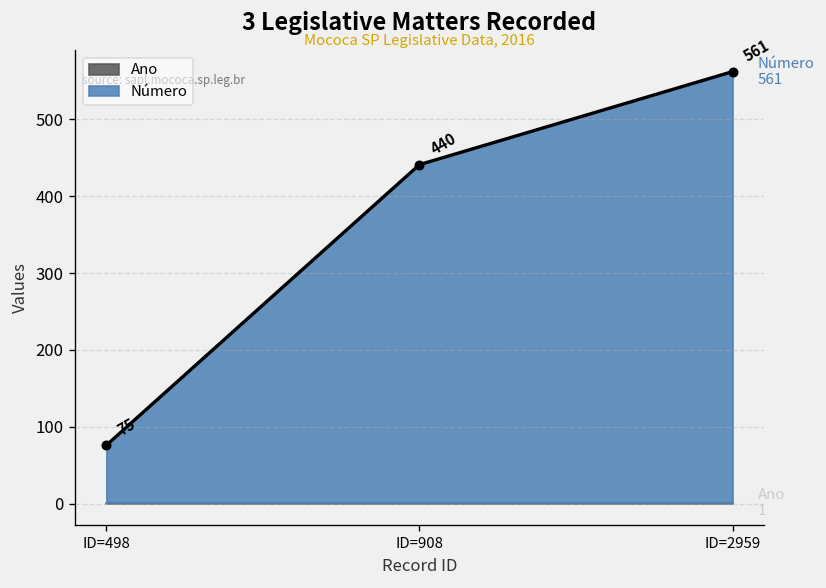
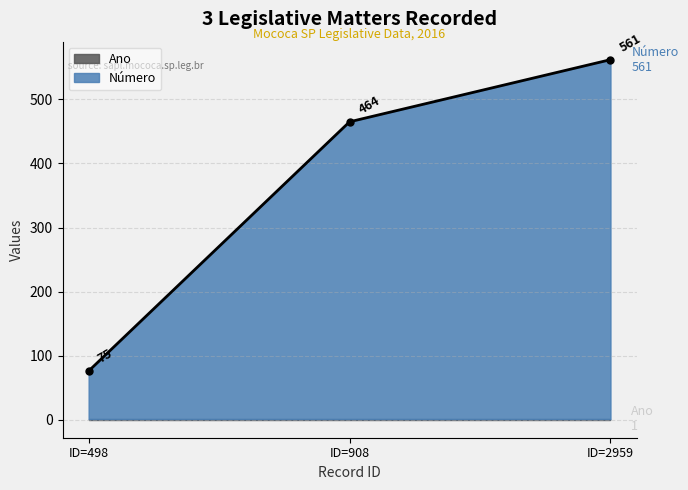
  {
    "Número": {
      "ID=498": 75,
-     "ID=908": 440,
+     "ID=908": 464,
      "ID=2959": 561
    }
  }
